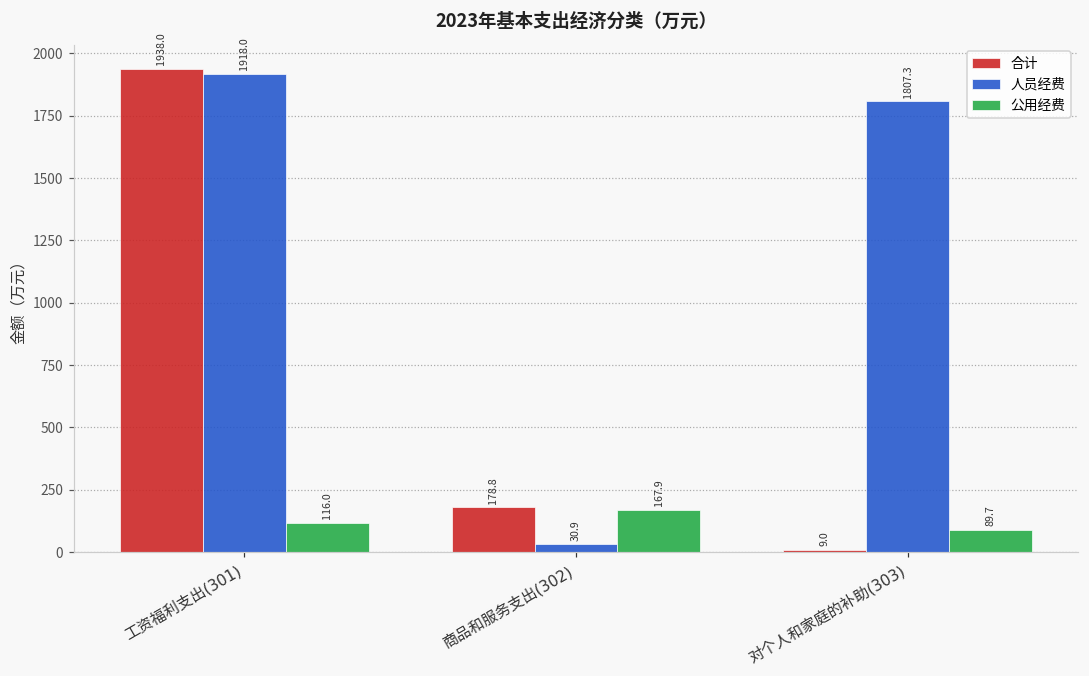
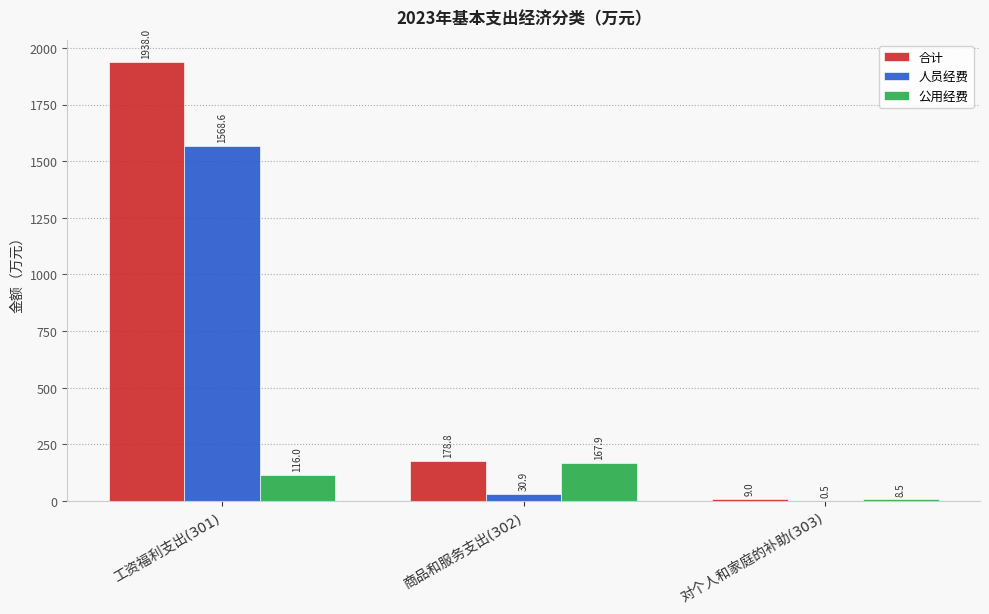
  {
    "合计": {
      "工资福利支出(301)": 1938.0,
      "商品和服务支出(302)": 178.8,
      "对个人和家庭的补助(303)": 9.0
    },
    "人员经费": {
-     "工资福利支出(301)": 1918.0,
+     "工资福利支出(301)": 1568.6,
      "商品和服务支出(302)": 30.9,
-     "对个人和家庭的补助(303)": 1807.3
+     "对个人和家庭的补助(303)": 0.5
    },
    "公用经费": {
      "工资福利支出(301)": 116.0,
      "商品和服务支出(302)": 167.9,
-     "对个人和家庭的补助(303)": 89.7
+     "对个人和家庭的补助(303)": 8.5
    }
  }
